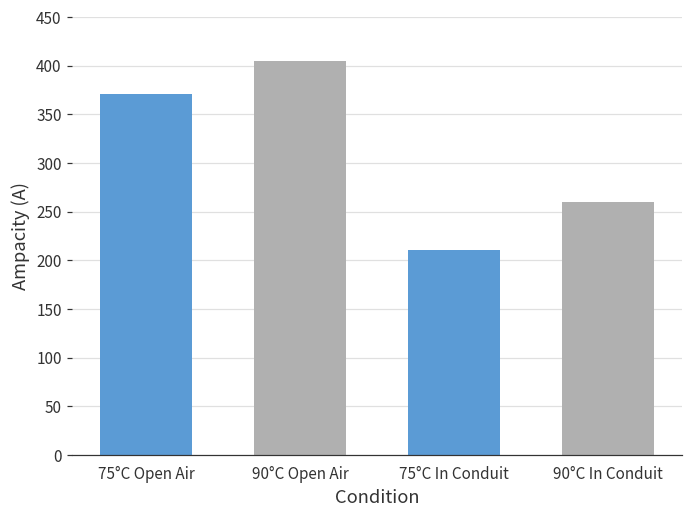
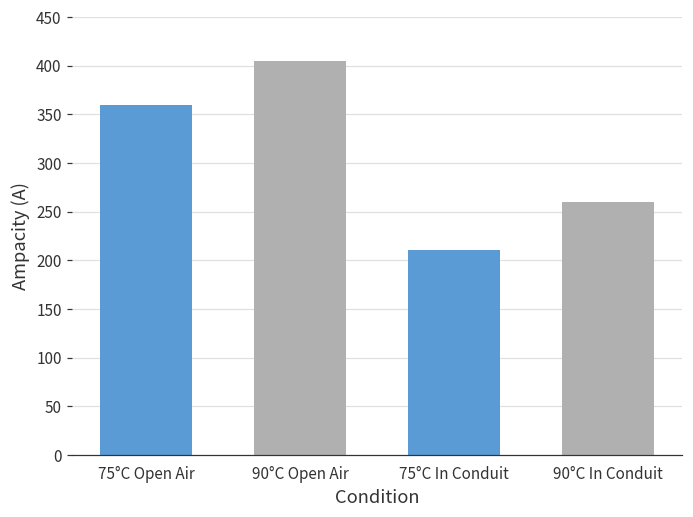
  {
-   "75°C Open Air": 370,
+   "75°C Open Air": 360,
    "90°C Open Air": 410,
    "75°C In Conduit": 210,
    "90°C In Conduit": 260
  }
